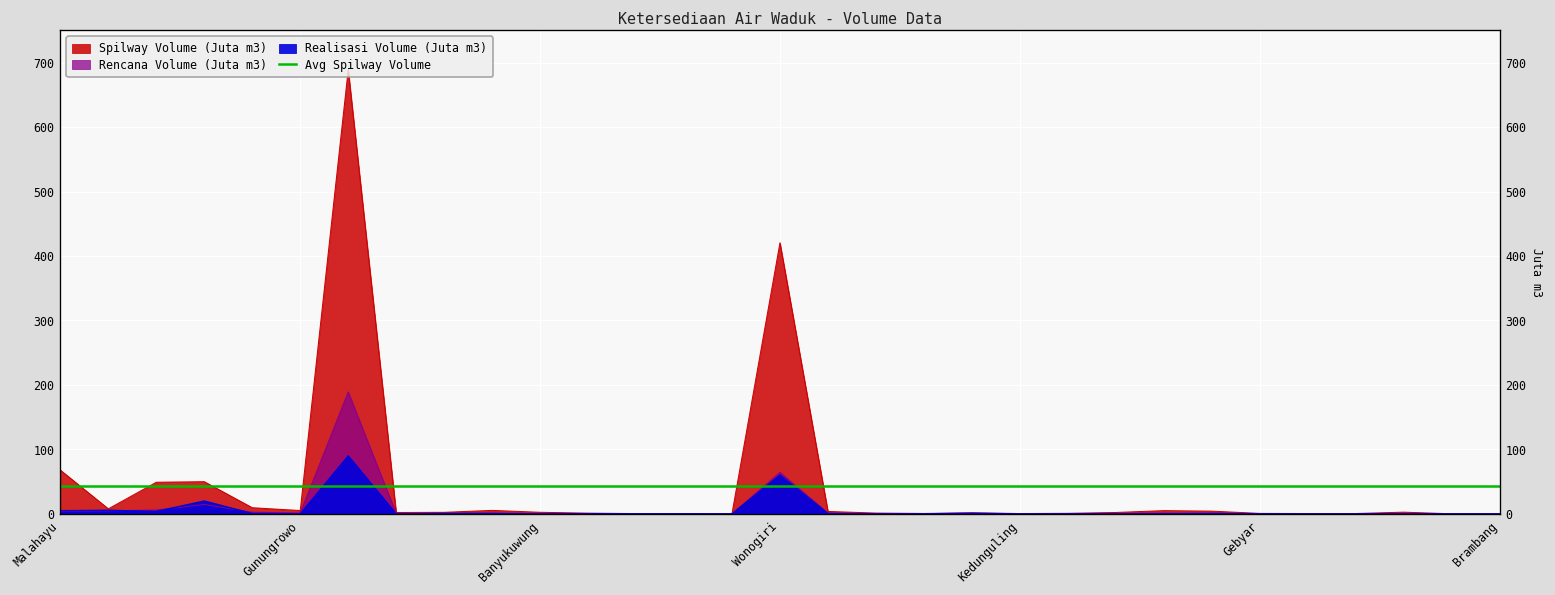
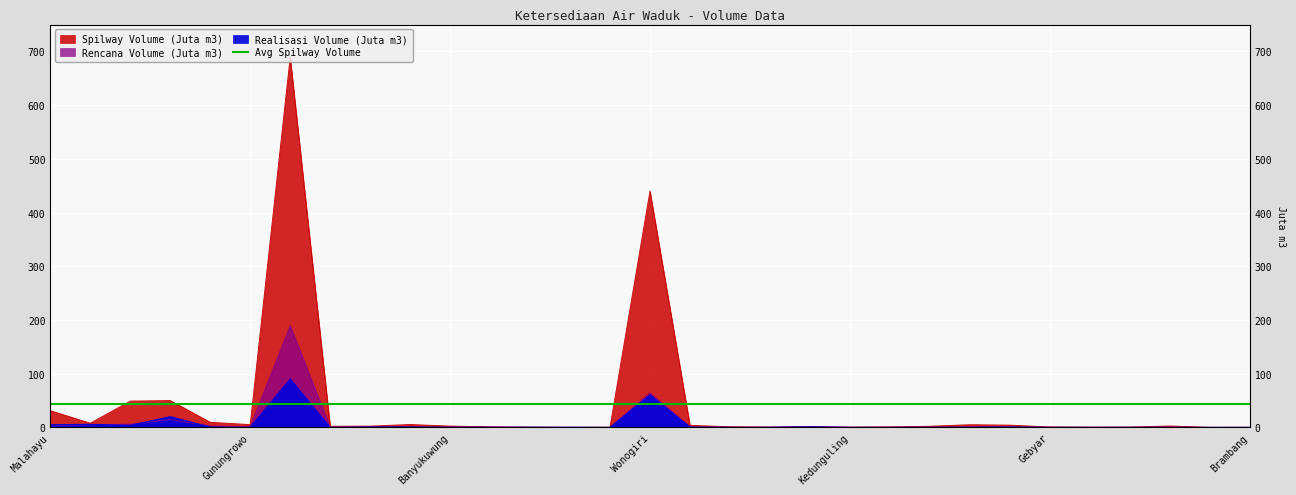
  {
    "Spilway Volume (Juta m3)": {
-     "Malahayu": 70,
-     "Wonogiri": 420
+     "Malahayu": 30,
+     "Wonogiri": 440
    }
  }
